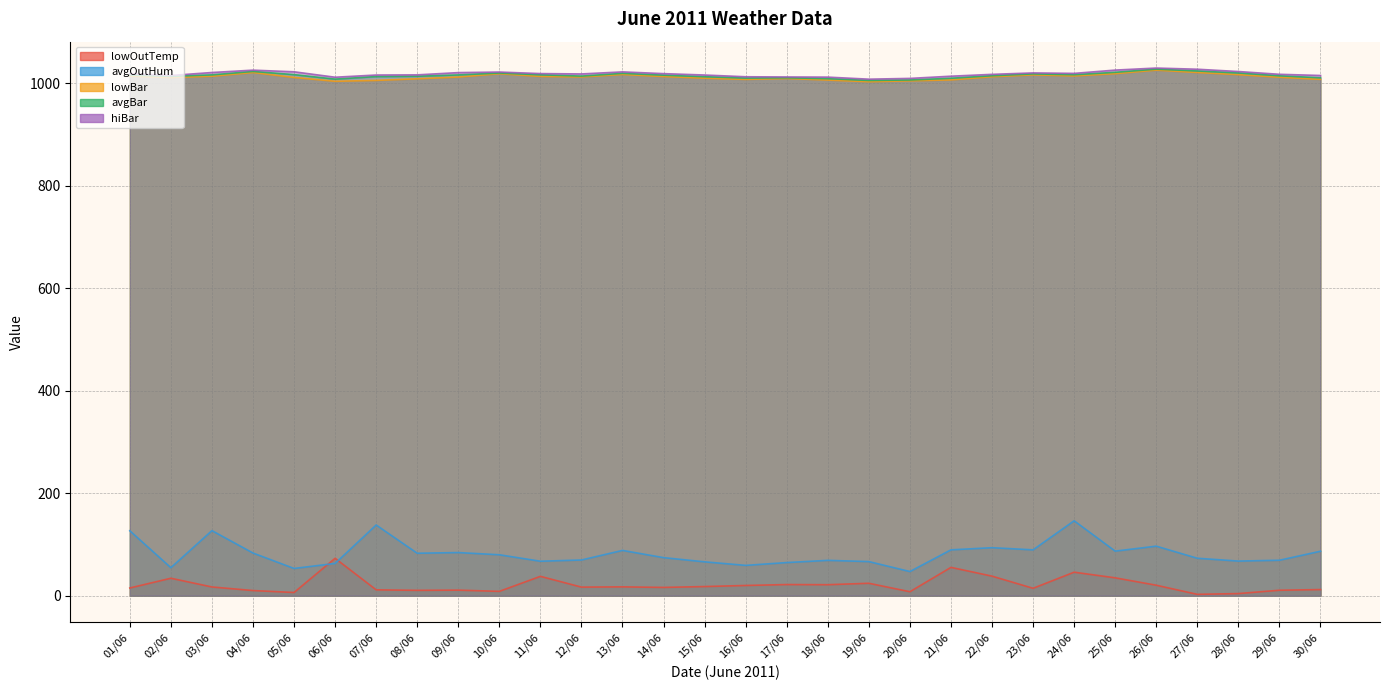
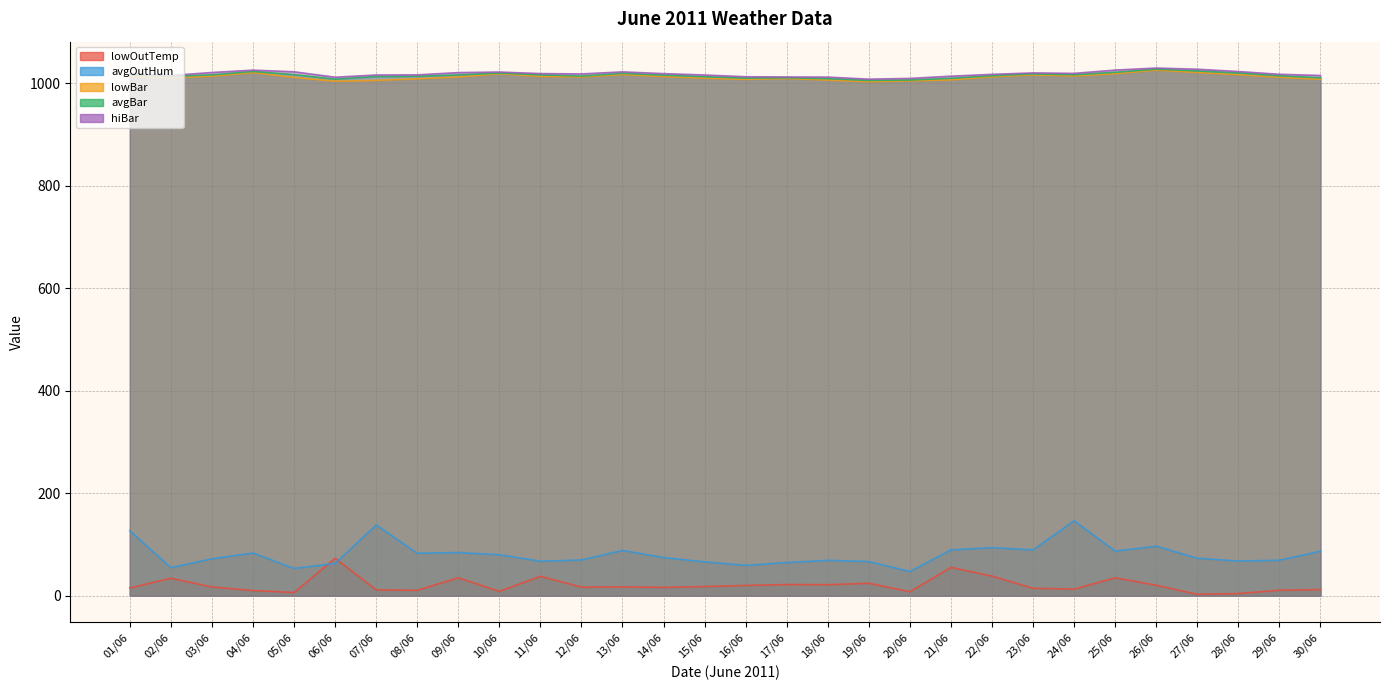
  {
    "lowOutTemp": {
      "01/06": 20,
      "02/06": 30,
      "03/06": 20,
      "04/06": 10,
      "05/06": 10,
      "06/06": 70,
      "07/06": 10,
      "08/06": 10,
-     "09/06": 10,
+     "09/06": 30,
      "10/06": 10,
      "11/06": 40,
      "12/06": 20,
      "13/06": 20,
      "14/06": 20,
      "15/06": 20,
      "16/06": 20,
      "17/06": 20,
      "18/06": 20,
      "19/06": 20,
      "20/06": 10,
      "21/06": 60,
      "22/06": 40,
      "23/06": 10,
-     "24/06": 50,
+     "24/06": 10,
      "25/06": 30,
      "26/06": 20,
      "27/06": 0,
      "28/06": 0,
      "29/06": 10,
      "30/06": 10
    },
    "avgOutHum": {
      "01/06": 130,
      "02/06": 50,
-     "03/06": 130,
+     "03/06": 70,
      "04/06": 80,
      "05/06": 50,
      "06/06": 60,
      "07/06": 140,
      "08/06": 80,
      "09/06": 80,
      "10/06": 80,
      "11/06": 70,
      "12/06": 70,
      "13/06": 90,
      "14/06": 70,
      "15/06": 70,
      "16/06": 60,
      "17/06": 60,
      "18/06": 70,
      "19/06": 70,
      "20/06": 50,
      "21/06": 90,
      "22/06": 90,
      "23/06": 90,
      "24/06": 150,
      "25/06": 90,
      "26/06": 100,
      "27/06": 70,
      "28/06": 70,
      "29/06": 70,
      "30/06": 90
    },
    "lowBar": {
      "05/06": 1010,
      "07/06": 1010,
      "08/06": 1010
    },
    "avgBar": {
      "05/06": 1020
    },
    "hiBar": {
      "05/06": 1020
    }
  }
